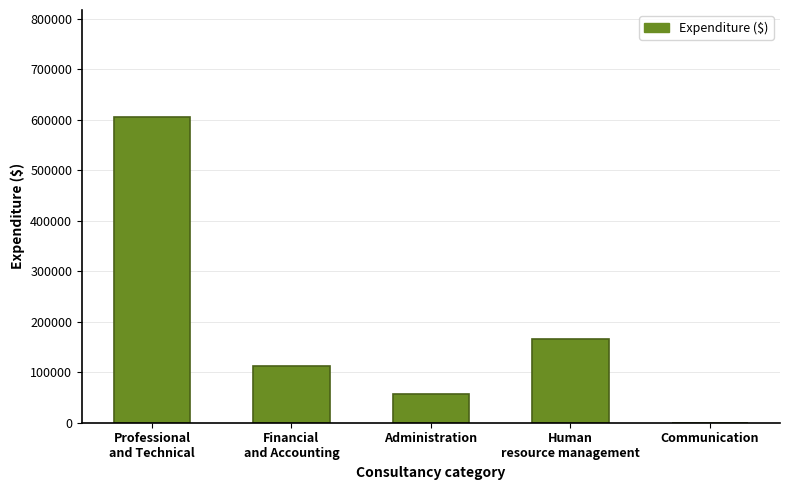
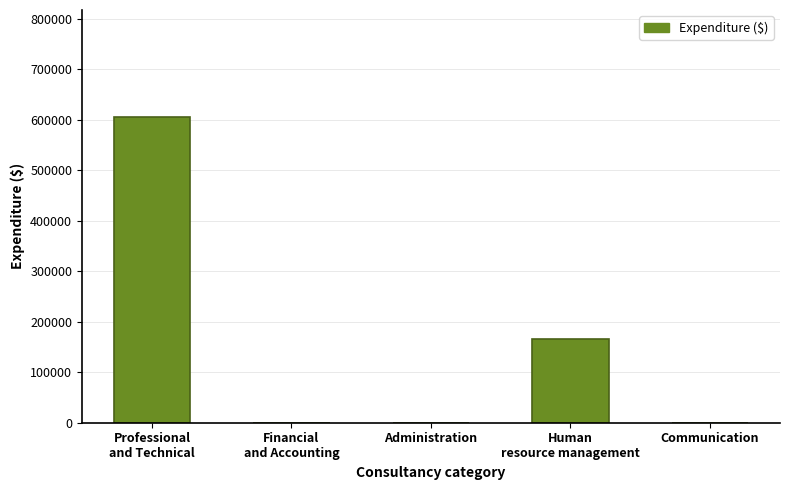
  {
    "Professional and Technical": 610000,
-   "Financial and Accounting": 110000,
-   "Administration": 60000,
+   "Financial and Accounting": 0,
+   "Administration": 0,
    "Human resource management": 170000,
    "Communication": 0
  }
